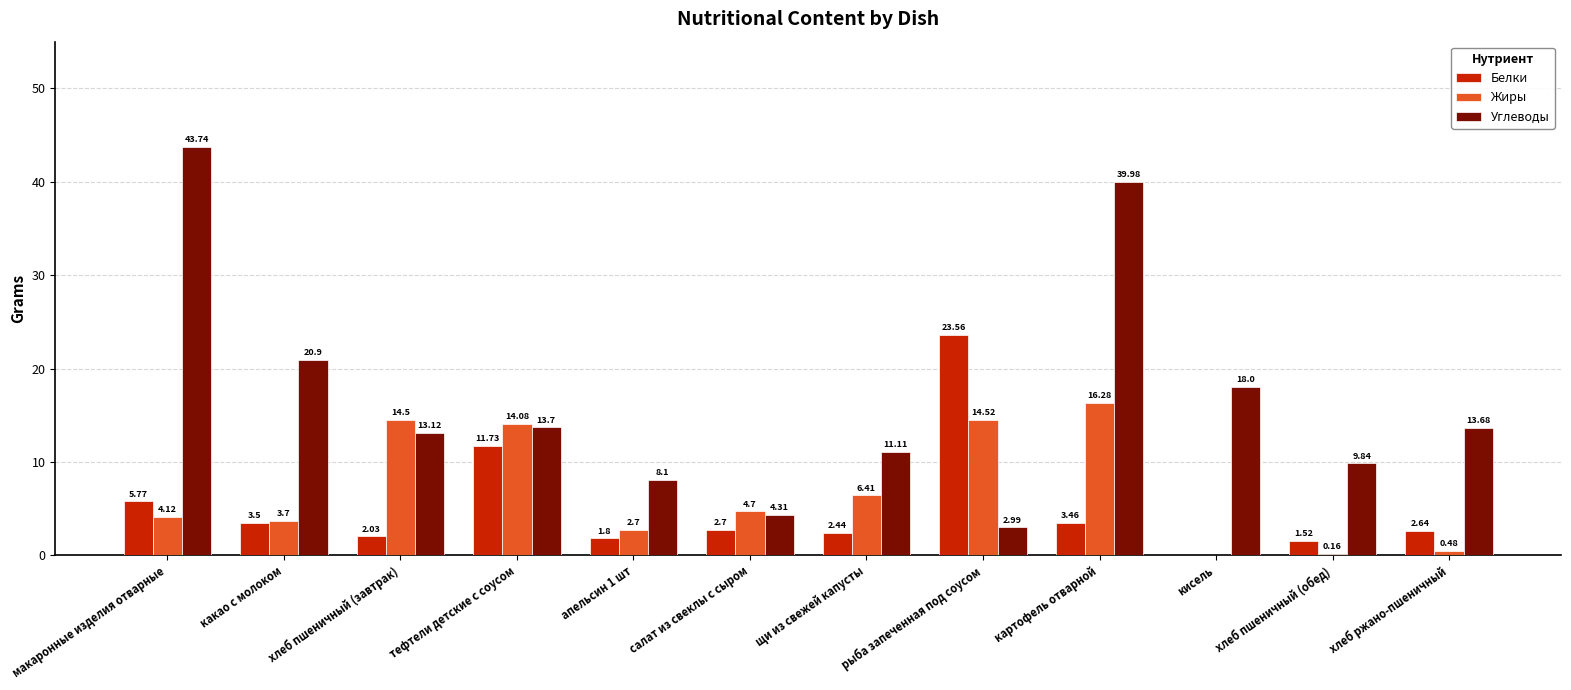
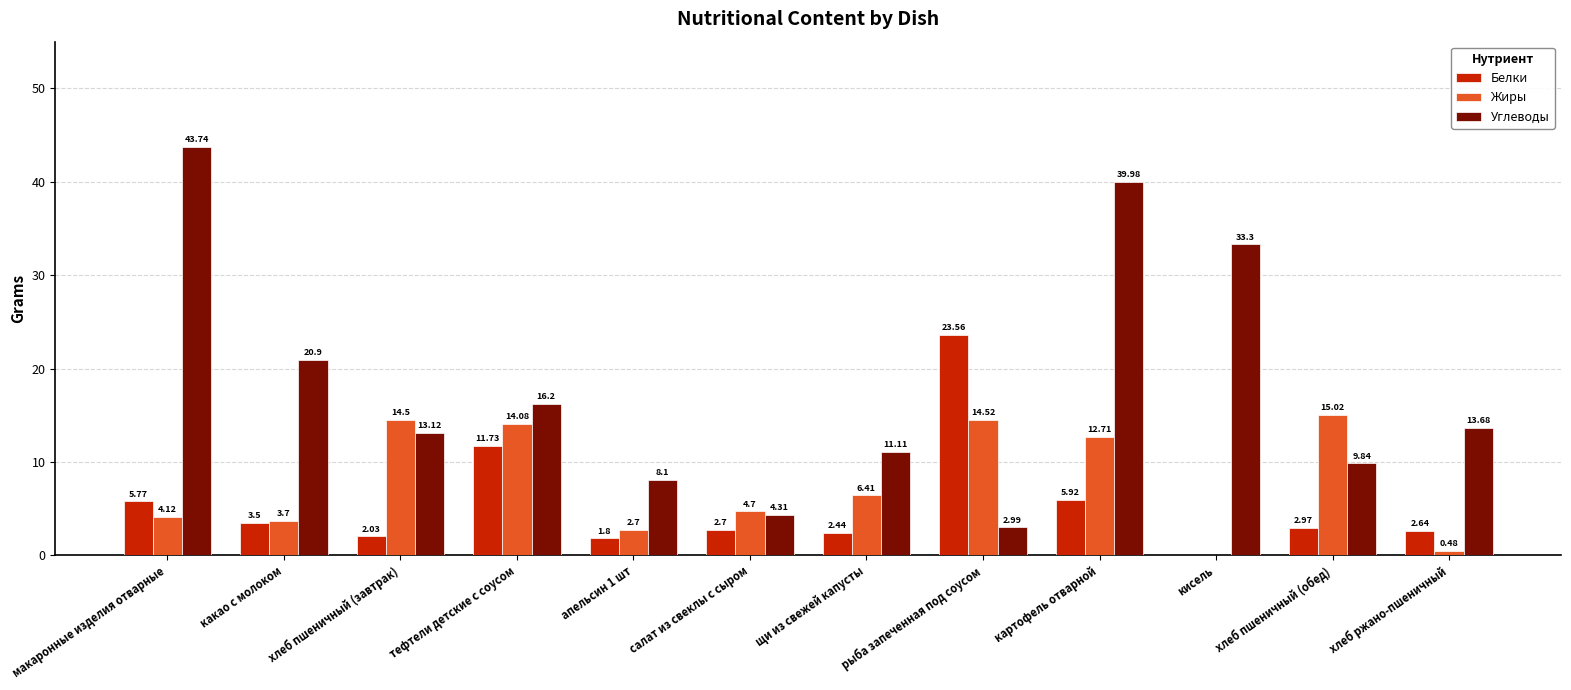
  {
    "Белки": {
      "макаронные изделия отварные": 5.77,
      "какао с молоком": 3.5,
      "хлеб пшеничный (завтрак)": 2.03,
      "тефтели детские с соусом": 11.73,
      "апельсин 1 шт": 1.8,
      "салат из свеклы с сыром": 2.7,
      "щи из свежей капусты": 2.44,
      "рыба запеченная под соусом": 23.56,
-     "картофель отварной": 3.46,
-     "хлеб пшеничный (обед)": 1.52,
+     "картофель отварной": 5.92,
+     "хлеб пшеничный (обед)": 2.97,
      "хлеб ржано-пшеничный": 2.64
    },
    "Жиры": {
      "макаронные изделия отварные": 4.12,
      "какао с молоком": 3.7,
      "хлеб пшеничный (завтрак)": 14.5,
      "тефтели детские с соусом": 14.08,
      "апельсин 1 шт": 2.7,
      "салат из свеклы с сыром": 4.7,
      "щи из свежей капусты": 6.41,
      "рыба запеченная под соусом": 14.52,
-     "картофель отварной": 16.28,
-     "хлеб пшеничный (обед)": 0.16,
+     "картофель отварной": 12.71,
+     "хлеб пшеничный (обед)": 15.02,
      "хлеб ржано-пшеничный": 0.48
    },
    "Углеводы": {
      "макаронные изделия отварные": 43.74,
      "какао с молоком": 20.9,
      "хлеб пшеничный (завтрак)": 13.12,
-     "тефтели детские с соусом": 13.7,
+     "тефтели детские с соусом": 16.2,
      "апельсин 1 шт": 8.1,
      "салат из свеклы с сыром": 4.31,
      "щи из свежей капусты": 11.11,
      "рыба запеченная под соусом": 2.99,
      "картофель отварной": 39.98,
-     "кисель": 18.0,
+     "кисель": 33.3,
      "хлеб пшеничный (обед)": 9.84,
      "хлеб ржано-пшеничный": 13.68
    }
  }
